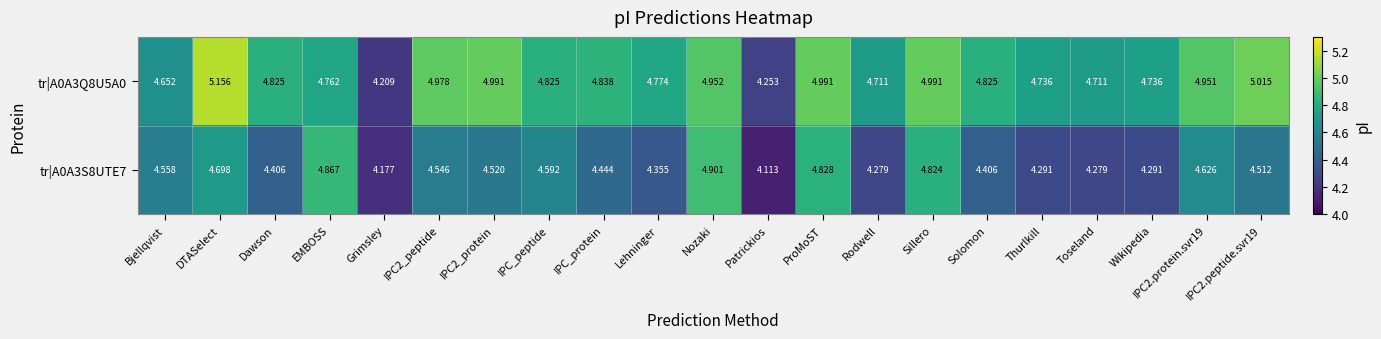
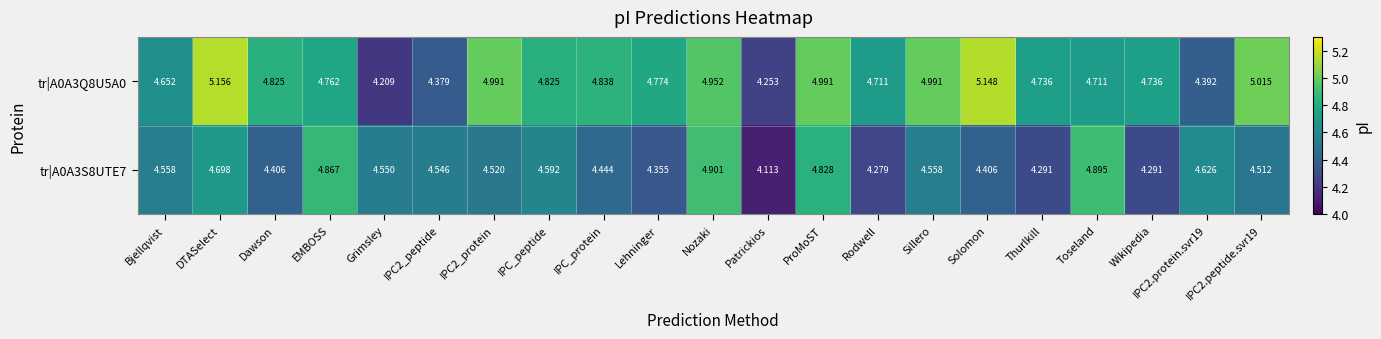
  {
    "tr|A0A3Q8U5A0": {
      "Bjellqvist": 4.652,
      "DTASelect": 5.156,
      "Dawson": 4.825,
      "EMBOSS": 4.762,
      "Grimsley": 4.209,
-     "IPC2_peptide": 4.978,
+     "IPC2_peptide": 4.379,
      "IPC2_protein": 4.991,
      "IPC_peptide": 4.825,
      "IPC_protein": 4.838,
      "Lehninger": 4.774,
      "Nozaki": 4.952,
      "Patrickios": 4.253,
      "ProMoST": 4.991,
      "Rodwell": 4.711,
      "Sillero": 4.991,
-     "Solomon": 4.825,
+     "Solomon": 5.148,
      "Thurlkill": 4.736,
      "Toseland": 4.711,
      "Wikipedia": 4.736,
-     "IPC2.protein.svr19": 4.951,
+     "IPC2.protein.svr19": 4.392,
      "IPC2.peptide.svr19": 5.015
    },
    "tr|A0A3S8UTE7": {
      "Bjellqvist": 4.558,
      "DTASelect": 4.698,
      "Dawson": 4.406,
      "EMBOSS": 4.867,
-     "Grimsley": 4.177,
+     "Grimsley": 4.550,
      "IPC2_peptide": 4.546,
      "IPC2_protein": 4.520,
      "IPC_peptide": 4.592,
      "IPC_protein": 4.444,
      "Lehninger": 4.355,
      "Nozaki": 4.901,
      "Patrickios": 4.113,
      "ProMoST": 4.828,
      "Rodwell": 4.279,
-     "Sillero": 4.824,
+     "Sillero": 4.558,
      "Solomon": 4.406,
      "Thurlkill": 4.291,
-     "Toseland": 4.279,
+     "Toseland": 4.895,
      "Wikipedia": 4.291,
      "IPC2.protein.svr19": 4.626,
      "IPC2.peptide.svr19": 4.512
    }
  }
